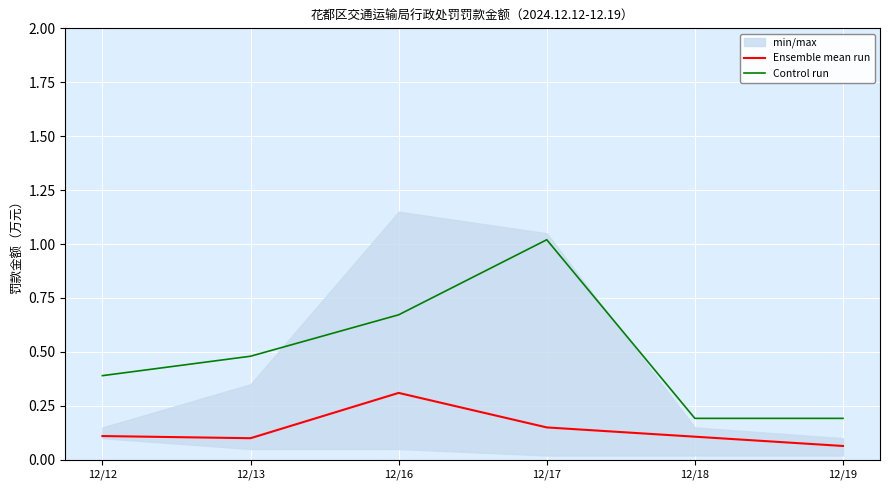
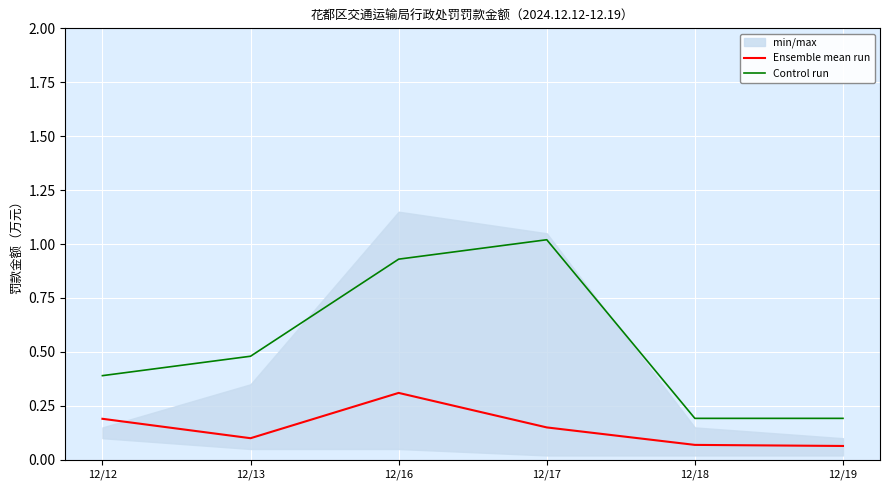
  {
    "Ensemble mean run": {
-     "12/12": 0.11,
+     "12/12": 0.19,
      "12/13": 0.10,
      "12/16": 0.31,
      "12/17": 0.15,
-     "12/18": 0.11,
+     "12/18": 0.07,
      "12/19": 0.06
    },
    "Control run": {
      "12/12": 0.39,
      "12/13": 0.48,
-     "12/16": 0.67,
+     "12/16": 0.93,
      "12/17": 1.02,
      "12/18": 0.19,
      "12/19": 0.19
    }
  }
